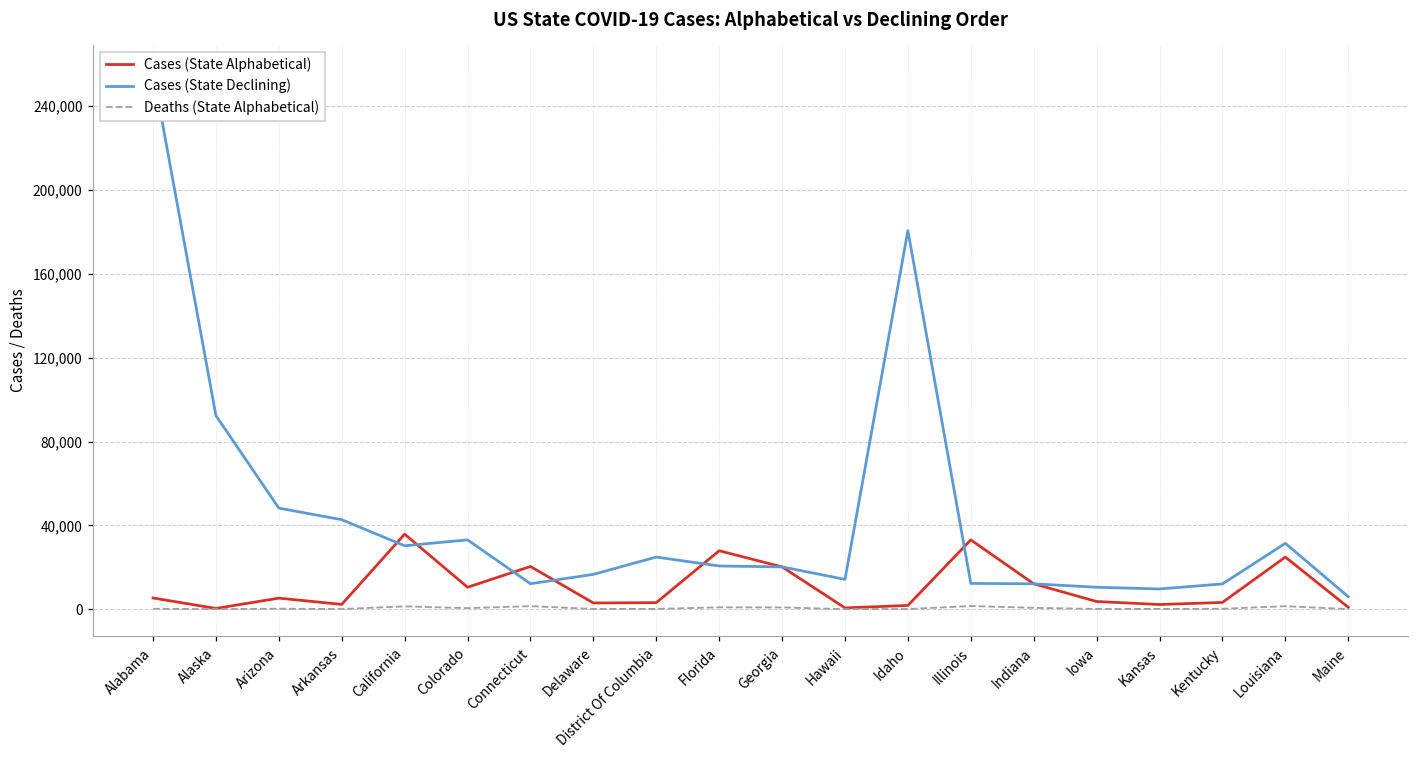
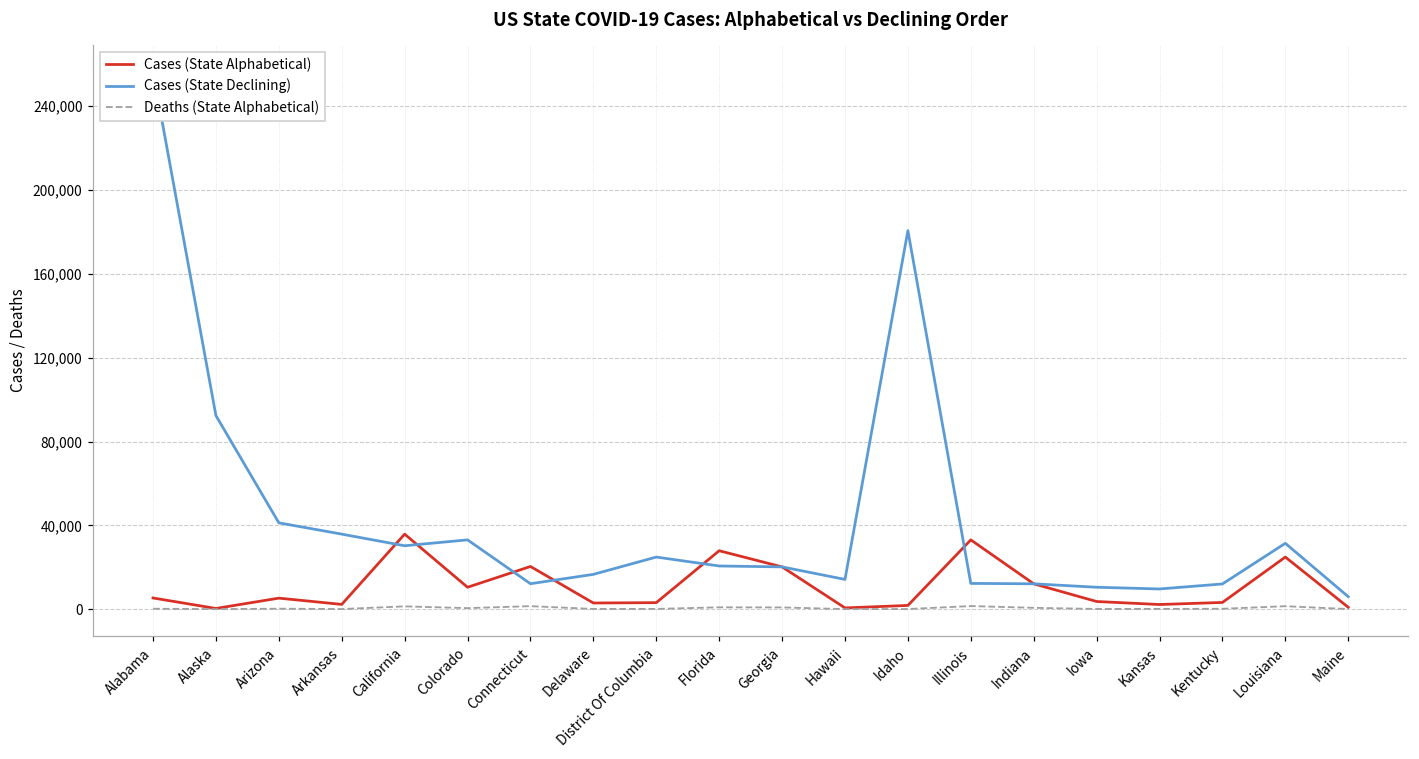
  {
    "Cases (State Alphabetical)": {
      "Alabama": "5,000",
      "Arizona": "5,000",
      "Arkansas": "2,000",
      "California": "36,000",
      "Colorado": "10,000",
      "Connecticut": "20,000",
      "Delaware": "3,000",
      "District Of Columbia": "3,000",
      "Florida": "28,000",
      "Idaho": "2,000",
      "Illinois": "33,000",
      "Iowa": "4,000",
      "Kansas": "2,000",
      "Kentucky": "3,000",
      "Louisiana": "25,000"
    },
    "Cases (State Declining)": {
      "Alaska": "92,000",
-     "Arizona": "48,000",
-     "Arkansas": "43,000",
+     "Arizona": "41,000",
+     "Arkansas": "36,000",
      "California": "30,000",
      "Colorado": "33,000",
      "Connecticut": "12,000",
      "Delaware": "17,000",
      "District Of Columbia": "25,000",
      "Florida": "21,000",
      "Hawaii": "14,000",
      "Idaho": "181,000",
      "Illinois": "12,000",
      "Iowa": "10,000",
      "Kansas": "10,000",
      "Kentucky": "12,000",
      "Louisiana": "31,000",
      "Maine": "6,000"
    },
    "Deaths (State Alphabetical)": {
      "Alabama": "0",
      "Arizona": "0",
      "Arkansas": "0",
      "California": "1,000",
      "Colorado": "0",
      "Connecticut": "1,000",
      "Delaware": "0",
      "District Of Columbia": "0",
      "Florida": "1,000",
      "Georgia": "1,000",
      "Idaho": "0",
      "Illinois": "1,000",
      "Indiana": "1,000",
      "Iowa": "0",
      "Kansas": "0",
      "Kentucky": "0",
      "Louisiana": "1,000"
    }
  }
